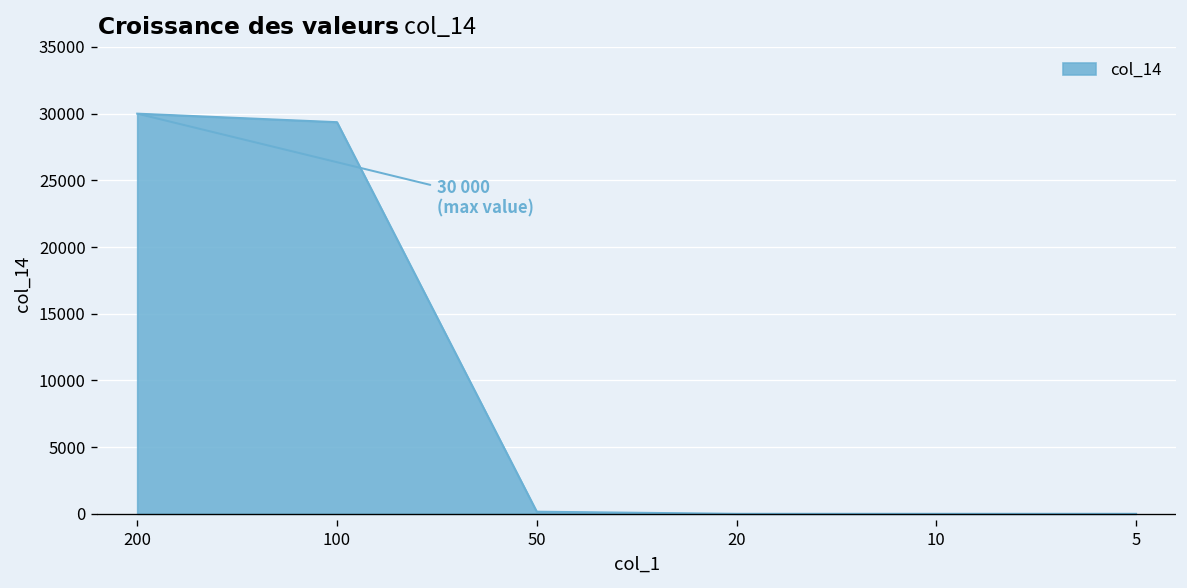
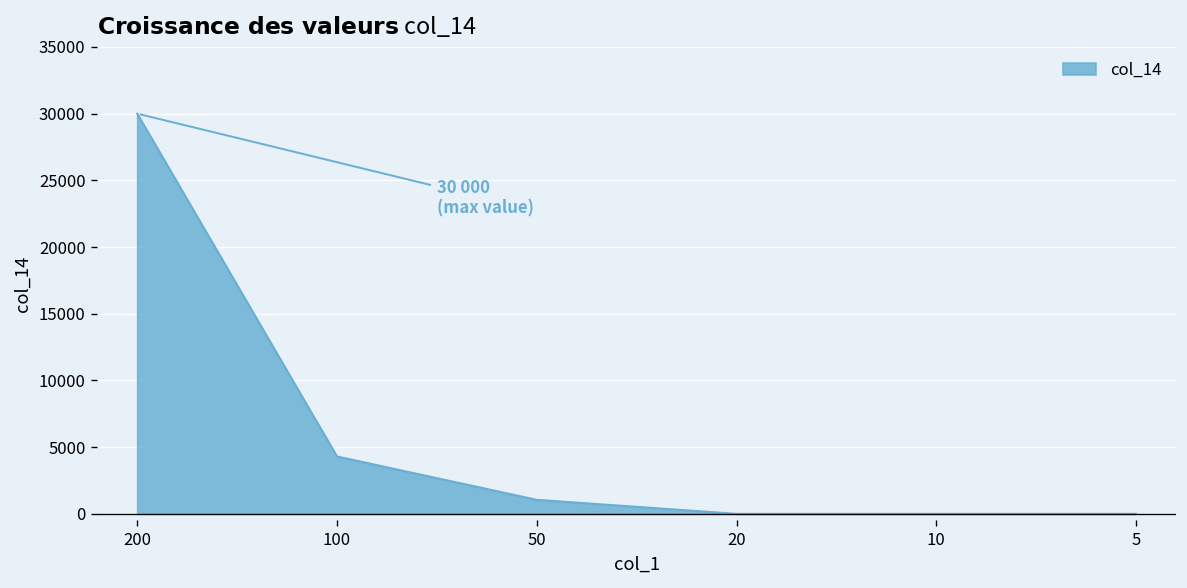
  {
    "200": 30000,
-   "100": 29400,
-   "50": 200,
+   "100": 4300,
+   "50": 1100,
    "20": 0,
    "10": 0,
    "5": 0
  }
